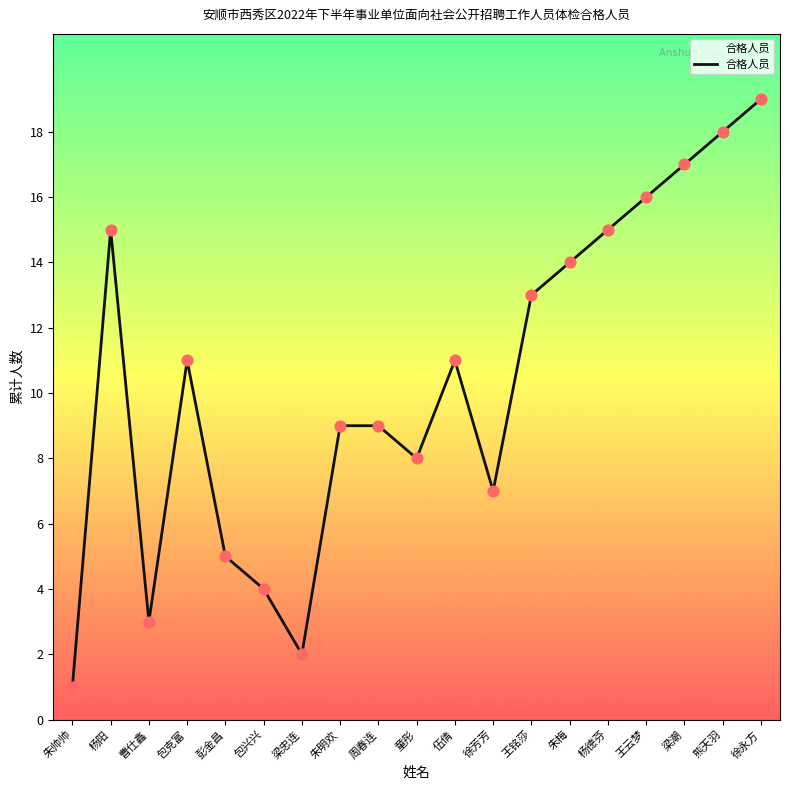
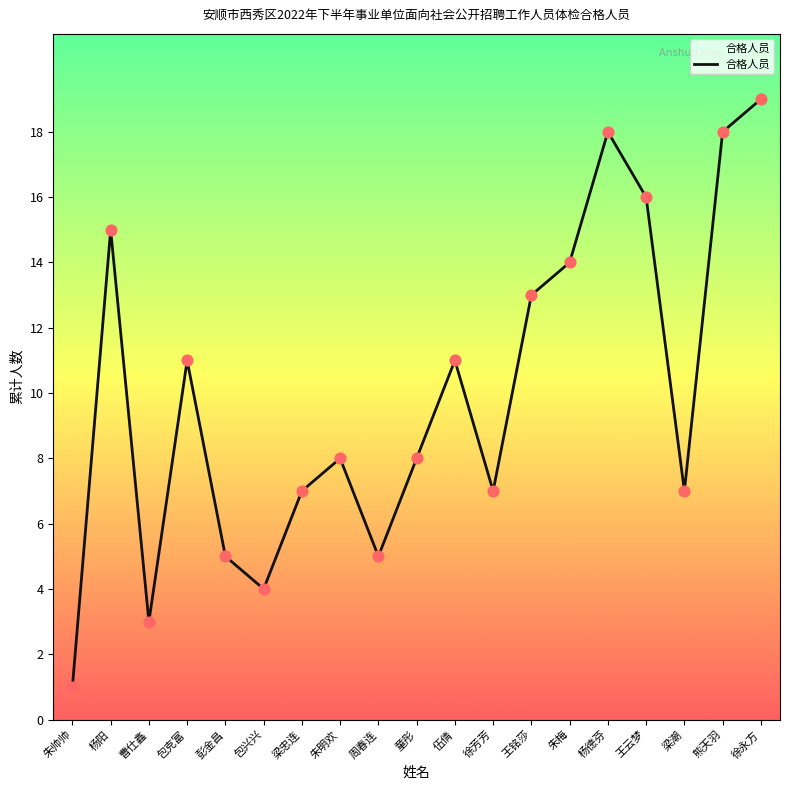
  {
    "朱帅帅": 1,
    "杨阳": 15,
    "曹仕鑫": 3,
    "包克富": 11,
    "彭金昌": 5,
    "包兴兴": 4,
-   "梁忠连": 2,
-   "朱明欢": 9,
-   "周春连": 9,
+   "梁忠连": 7,
+   "朱明欢": 8,
+   "周春连": 5,
    "童彤": 8,
    "伍倩": 11,
    "徐芳芳": 7,
    "王铭莎": 13,
    "朱梅": 14,
-   "杨德芬": 15,
+   "杨德芬": 18,
    "王云梦": 16,
-   "梁潮": 17,
+   "梁潮": 7,
    "熊天羽": 18,
    "徐永方": 19
  }
